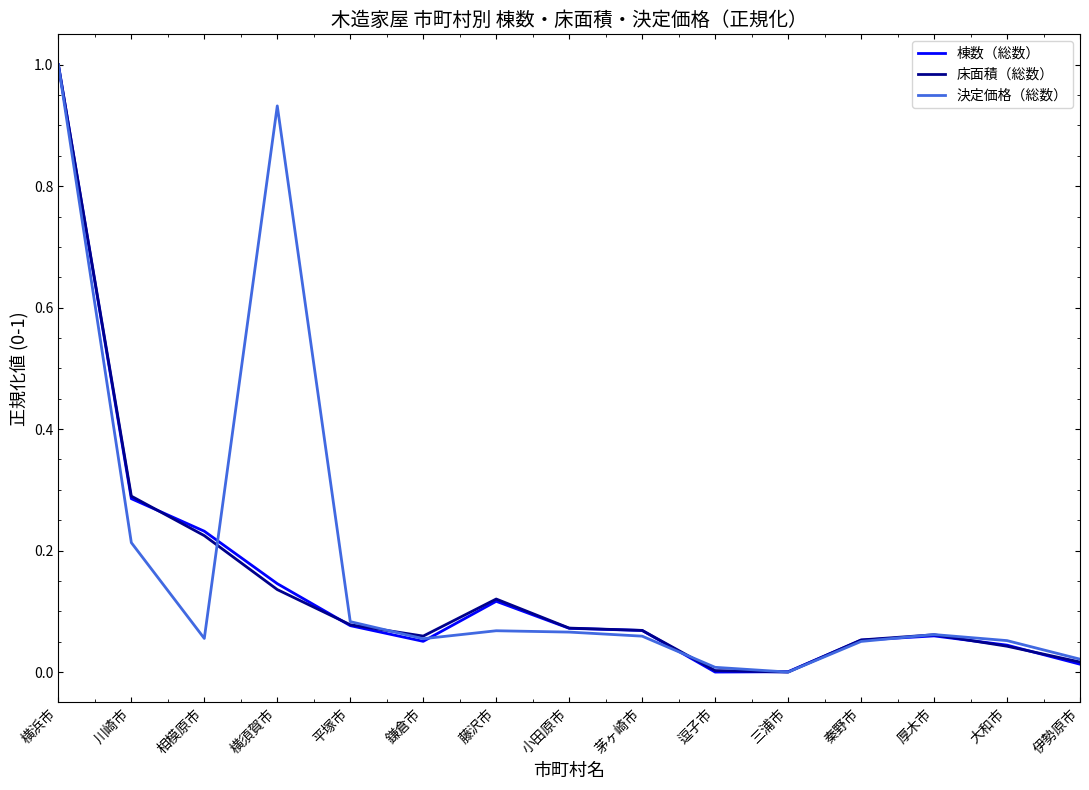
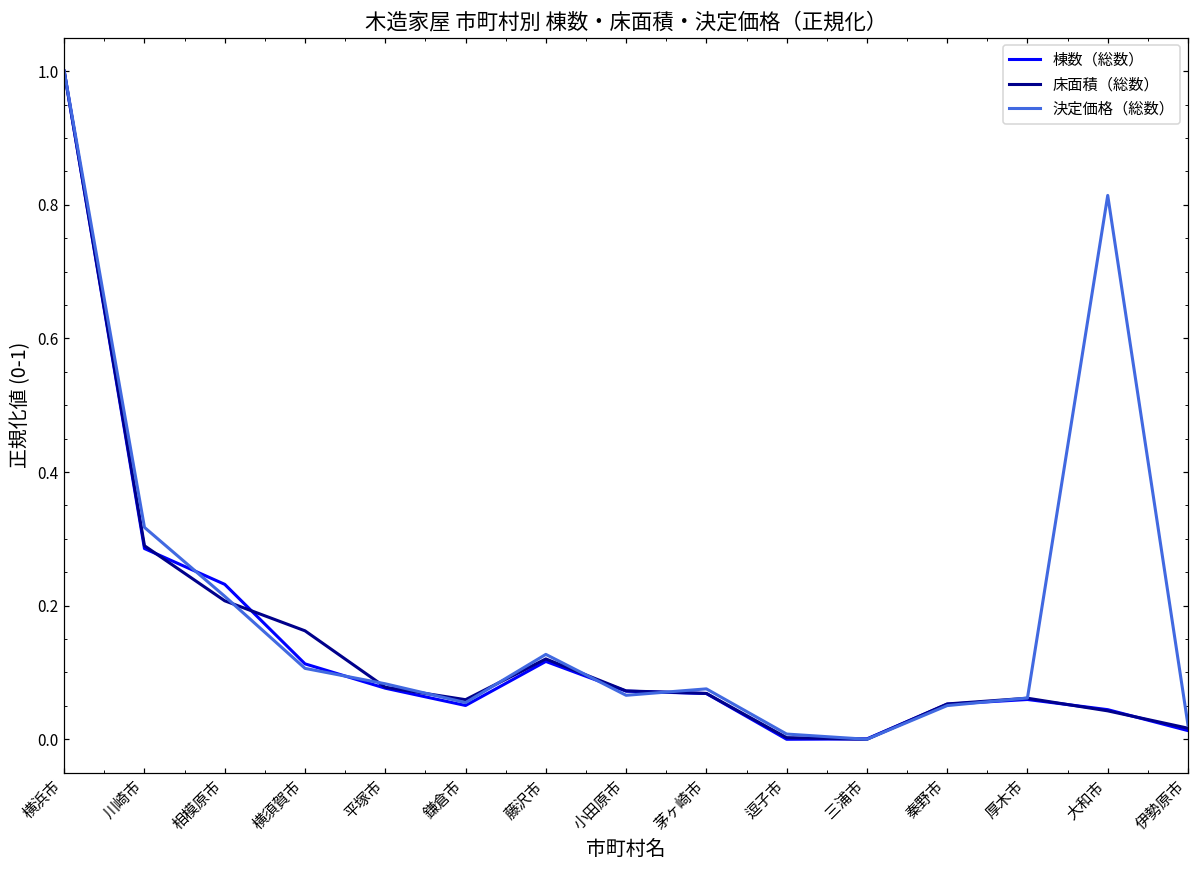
  {
    "棟数（総数）": {
      "川崎市": 0.29,
      "相模原市": 0.23,
-     "横須賀市": 0.15,
+     "横須賀市": 0.11,
      "鎌倉市": 0.05
    },
    "床面積（総数）": {
      "川崎市": 0.29,
-     "相模原市": 0.22,
-     "横須賀市": 0.14,
+     "相模原市": 0.21,
+     "横須賀市": 0.16,
      "鎌倉市": 0.06
    },
    "決定価格（総数）": {
-     "川崎市": 0.21,
-     "相模原市": 0.06,
-     "横須賀市": 0.93,
+     "川崎市": 0.32,
+     "相模原市": 0.21,
+     "横須賀市": 0.11,
      "平塚市": 0.08,
      "鎌倉市": 0.05,
-     "藤沢市": 0.07,
+     "藤沢市": 0.13,
      "小田原市": 0.07,
-     "茅ヶ崎市": 0.06,
+     "茅ヶ崎市": 0.08,
      "逗子市": 0.01,
-     "大和市": 0.05,
+     "大和市": 0.81,
      "伊勢原市": 0.02
    }
  }
